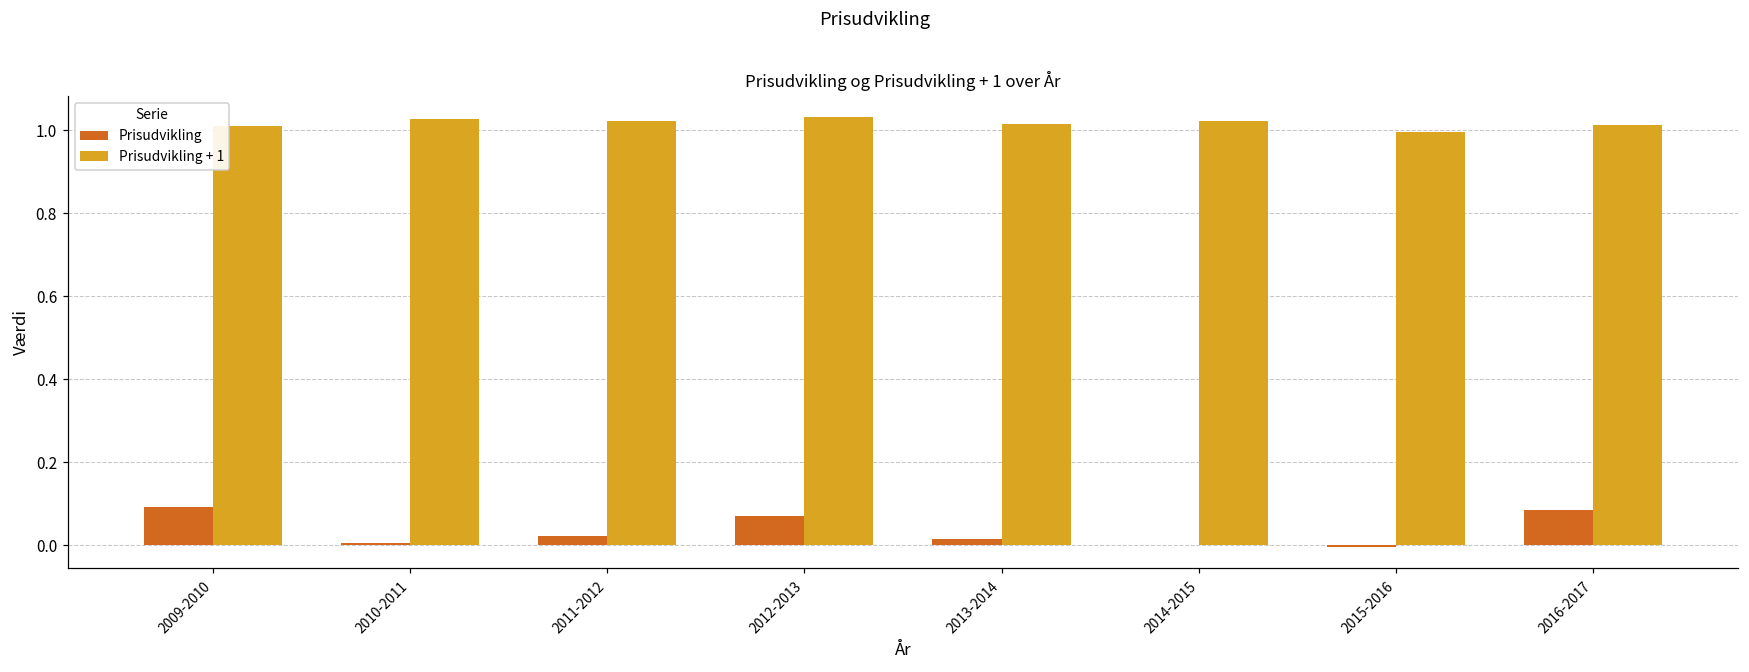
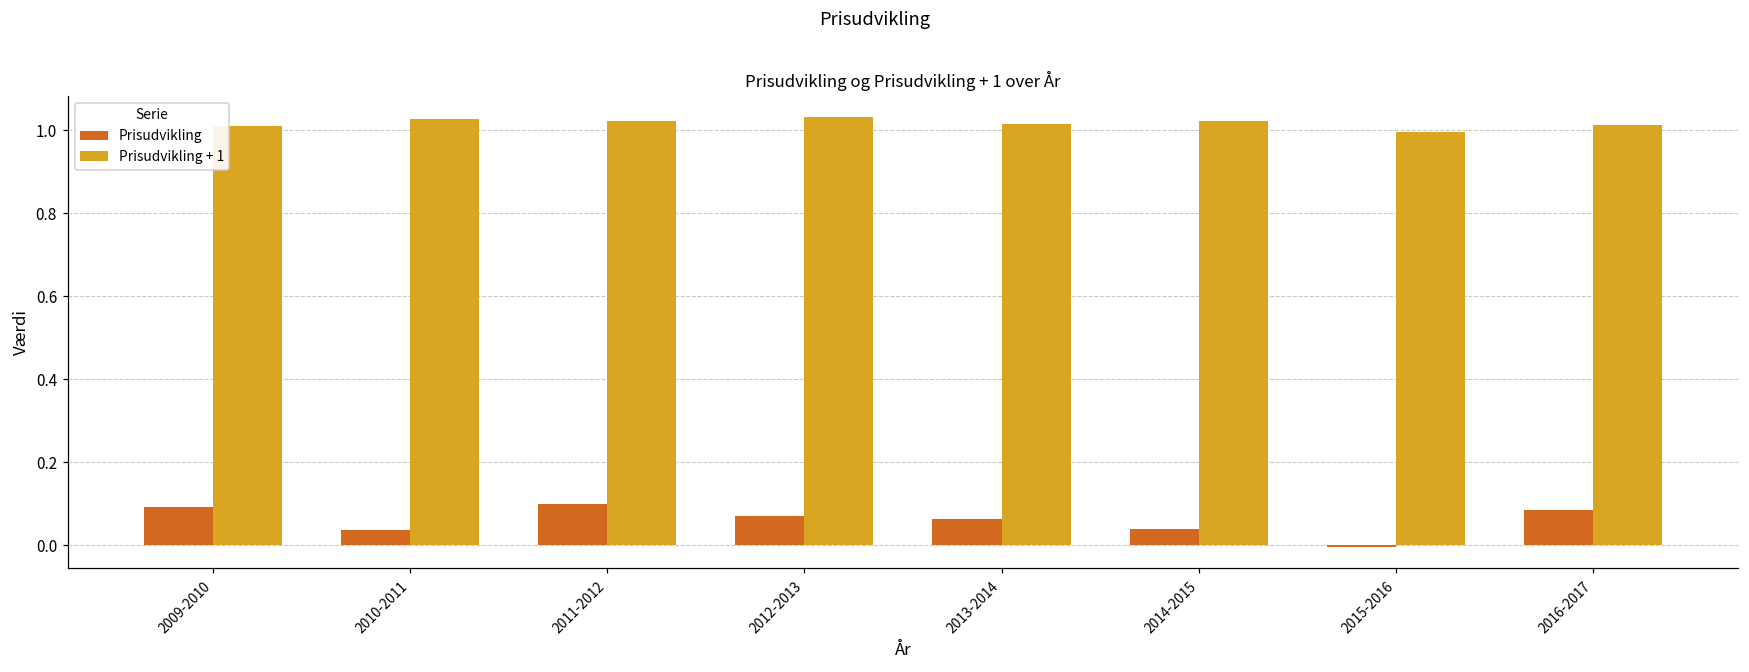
  {
    "Prisudvikling": {
      "2009-2010": 0.09,
-     "2010-2011": 0.01,
-     "2011-2012": 0.02,
+     "2010-2011": 0.04,
+     "2011-2012": 0.10,
      "2012-2013": 0.07,
-     "2013-2014": 0.02,
-     "2014-2015": 0.00,
+     "2013-2014": 0.06,
+     "2014-2015": 0.04,
      "2016-2017": 0.09
    },
    "Prisudvikling + 1": {
      "2009-2010": 1.01,
      "2010-2011": 1.03,
      "2011-2012": 1.02,
      "2012-2013": 1.03,
      "2013-2014": 1.02,
      "2014-2015": 1.02,
      "2015-2016": 1.00,
      "2016-2017": 1.01
    }
  }
